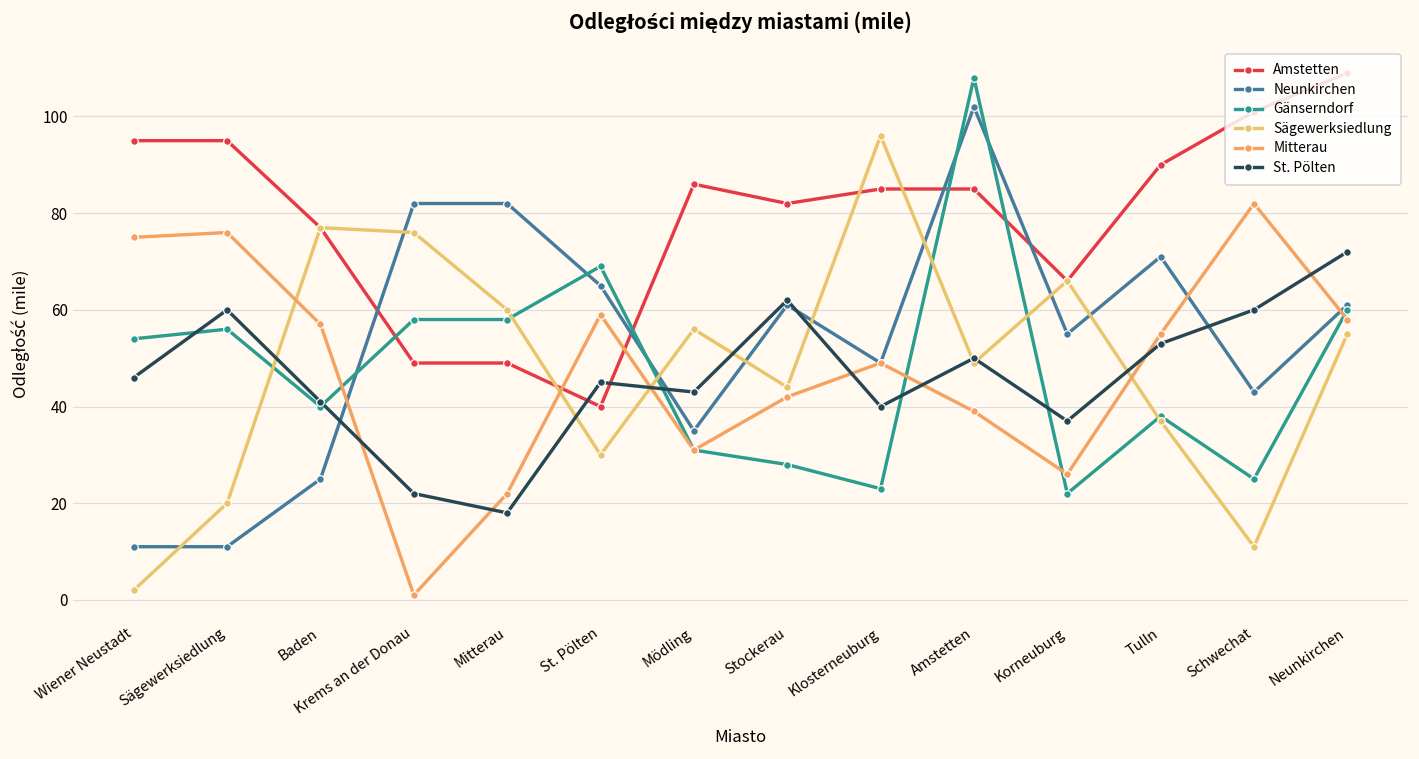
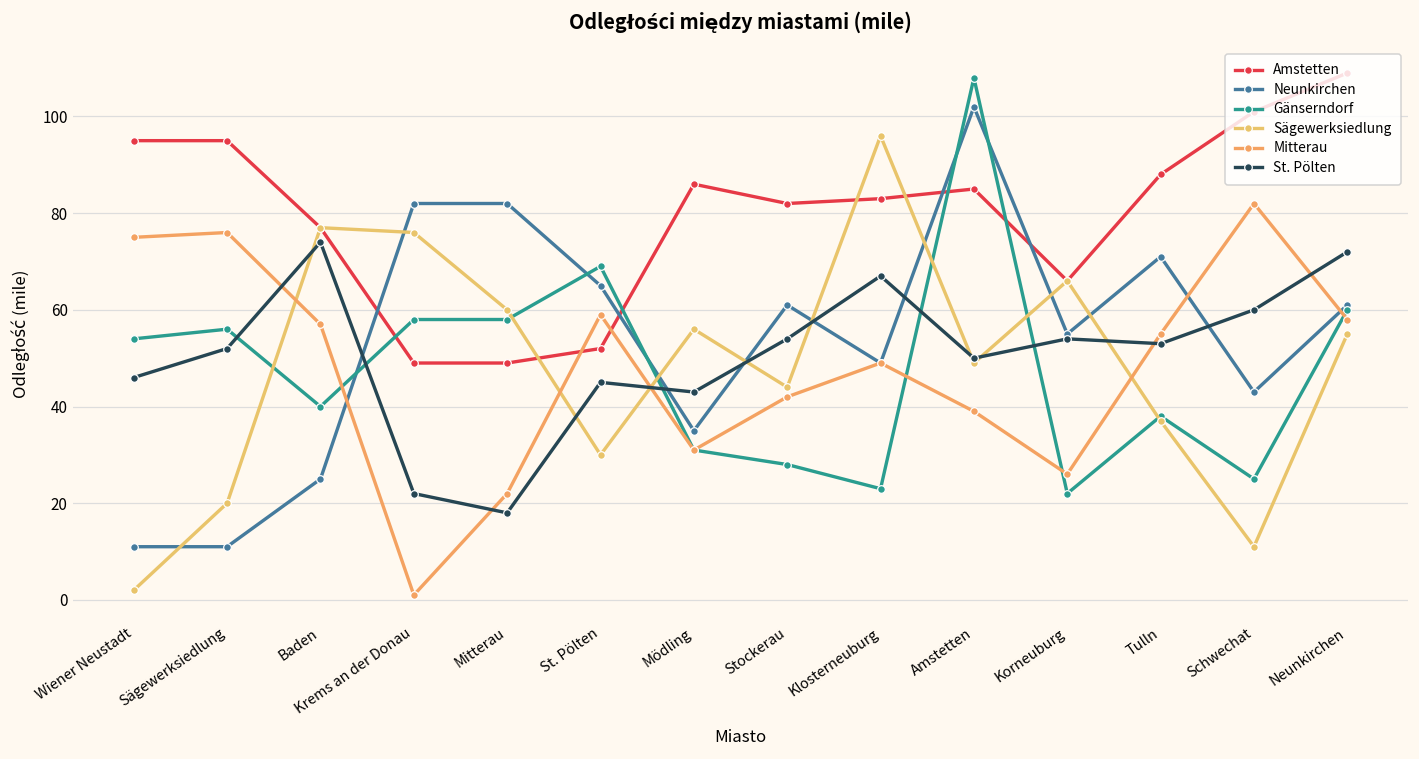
  {
    "Amstetten": {
      "Wiener Neustadt": 95,
      "Sägewerksiedlung": 95,
      "Krems an der Donau": 49,
      "Mitterau": 49,
-     "St. Pölten": 40,
+     "St. Pölten": 52,
      "Mödling": 86,
      "Stockerau": 82,
-     "Klosterneuburg": 85,
+     "Klosterneuburg": 83,
      "Amstetten": 85,
-     "Tulln": 90
+     "Tulln": 88
    },
    "St. Pölten": {
      "Wiener Neustadt": 46,
-     "Sägewerksiedlung": 60,
-     "Baden": 41,
+     "Sägewerksiedlung": 52,
+     "Baden": 74,
      "Krems an der Donau": 22,
      "Mitterau": 18,
      "St. Pölten": 45,
      "Mödling": 43,
-     "Stockerau": 62,
-     "Klosterneuburg": 40,
+     "Stockerau": 54,
+     "Klosterneuburg": 67,
      "Amstetten": 50,
-     "Korneuburg": 37,
+     "Korneuburg": 54,
      "Tulln": 53,
      "Schwechat": 60,
      "Neunkirchen": 72
    }
  }
